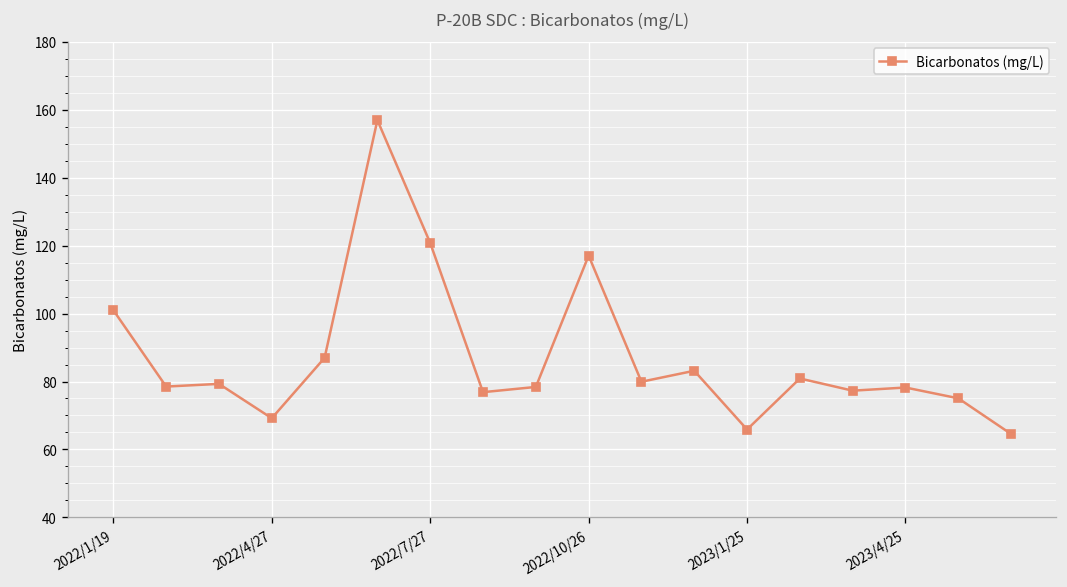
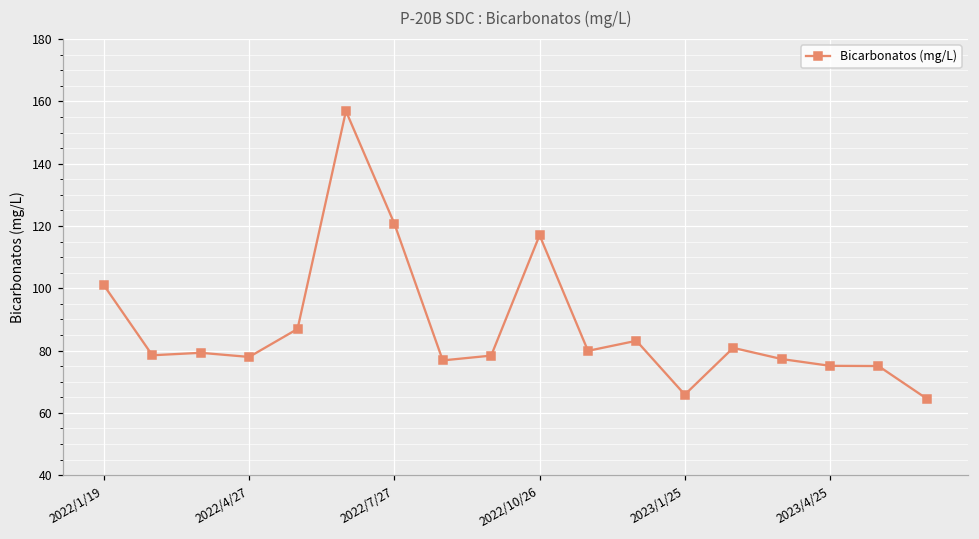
  {
    "2022/1/19": 101,
-   "2022/4/27": 69,
+   "2022/4/27": 78,
    "2022/7/27": 121,
    "2022/10/26": 117,
    "2023/1/25": 66,
-   "2023/4/25": 78
+   "2023/4/25": 75
  }
